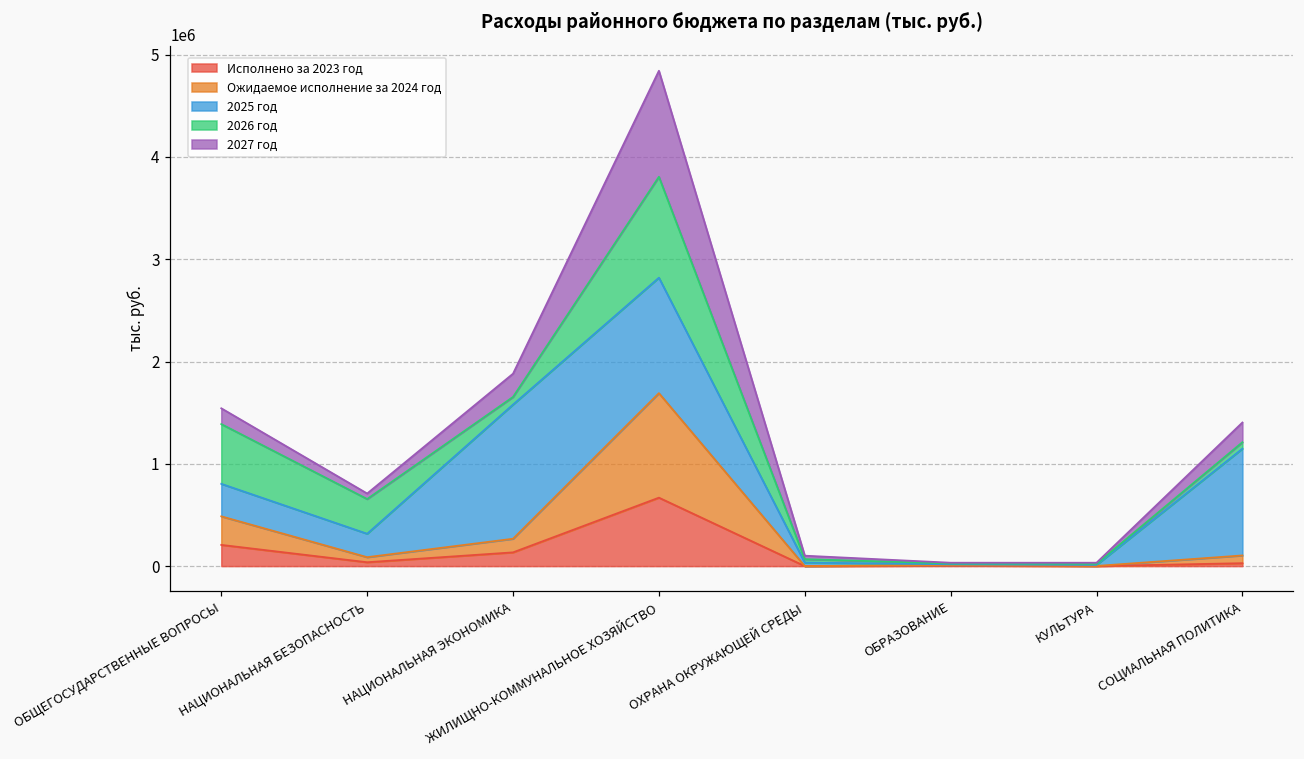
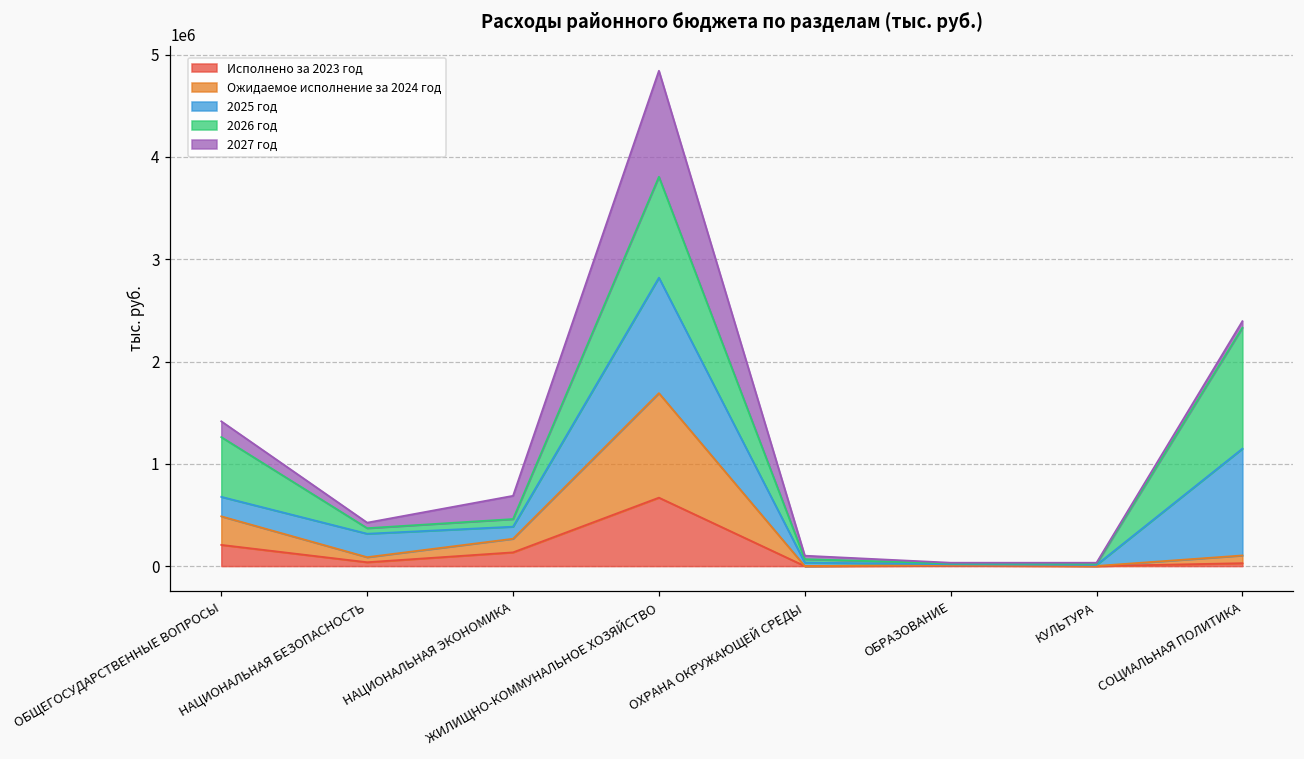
  {
    "2025 год": {
-     "ОБЩЕГОСУДАРСТВЕННЫЕ ВОПРОСЫ": 300000,
+     "ОБЩЕГОСУДАРСТВЕННЫЕ ВОПРОСЫ": 200000,
      "НАЦИОНАЛЬНАЯ БЕЗОПАСНОСТЬ": 200000,
-     "НАЦИОНАЛЬНАЯ ЭКОНОМИКА": 1300000,
+     "НАЦИОНАЛЬНАЯ ЭКОНОМИКА": 100000,
      "ЖИЛИЩНО-КОММУНАЛЬНОЕ ХОЗЯЙСТВО": 1100000,
      "ОХРАНА ОКРУЖАЮЩЕЙ СРЕДЫ": 0,
      "СОЦИАЛЬНАЯ ПОЛИТИКА": 1000000
    },
    "2026 год": {
      "ОБЩЕГОСУДАРСТВЕННЫЕ ВОПРОСЫ": 600000,
-     "НАЦИОНАЛЬНАЯ БЕЗОПАСНОСТЬ": 300000,
+     "НАЦИОНАЛЬНАЯ БЕЗОПАСНОСТЬ": 100000,
      "НАЦИОНАЛЬНАЯ ЭКОНОМИКА": 100000,
      "ЖИЛИЩНО-КОММУНАЛЬНОЕ ХОЗЯЙСТВО": 1000000,
      "ОХРАНА ОКРУЖАЮЩЕЙ СРЕДЫ": 0,
-     "СОЦИАЛЬНАЯ ПОЛИТИКА": 100000
+     "СОЦИАЛЬНАЯ ПОЛИТИКА": 1200000
    },
    "2027 год": {
      "ОБЩЕГОСУДАРСТВЕННЫЕ ВОПРОСЫ": 200000,
      "НАЦИОНАЛЬНАЯ БЕЗОПАСНОСТЬ": 100000,
      "НАЦИОНАЛЬНАЯ ЭКОНОМИКА": 200000,
      "ЖИЛИЩНО-КОММУНАЛЬНОЕ ХОЗЯЙСТВО": 1000000,
      "ОХРАНА ОКРУЖАЮЩЕЙ СРЕДЫ": 0,
-     "СОЦИАЛЬНАЯ ПОЛИТИКА": 200000
+     "СОЦИАЛЬНАЯ ПОЛИТИКА": 100000
    }
  }
